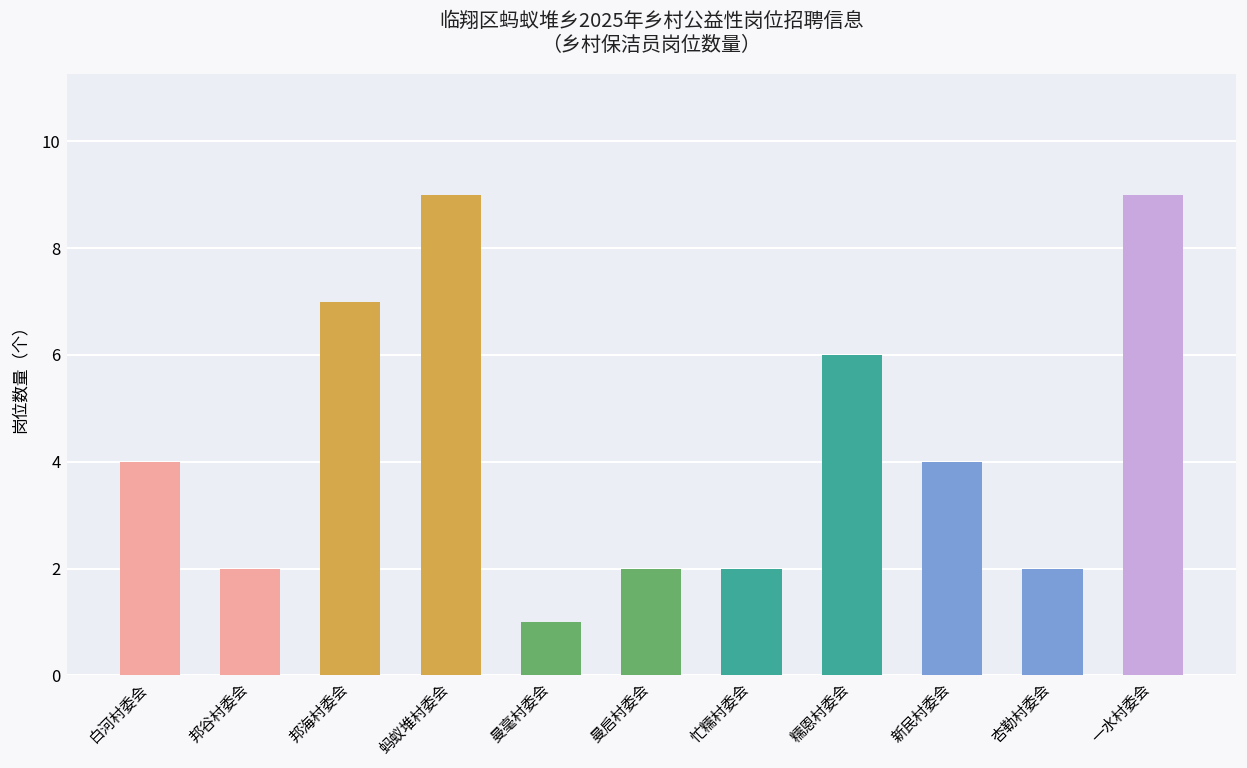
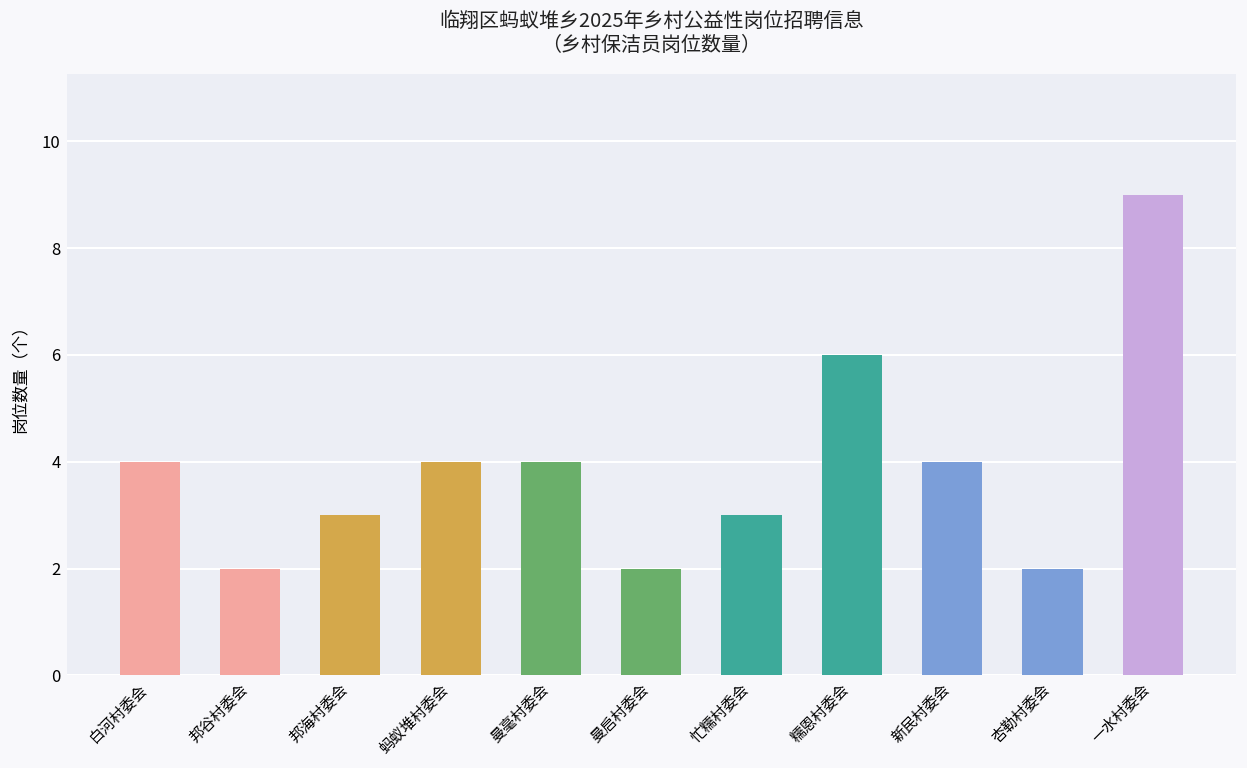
  {
    "白河村委会": 4,
    "邦谷村委会": 2,
-   "邦海村委会": 7,
-   "蚂蚁堆村委会": 9,
-   "曼毫村委会": 1,
+   "邦海村委会": 3,
+   "蚂蚁堆村委会": 4,
+   "曼毫村委会": 4,
    "曼启村委会": 2,
-   "忙糯村委会": 2,
+   "忙糯村委会": 3,
    "糯恩村委会": 6,
    "新民村委会": 4,
    "杏勒村委会": 2,
    "一水村委会": 9
  }
